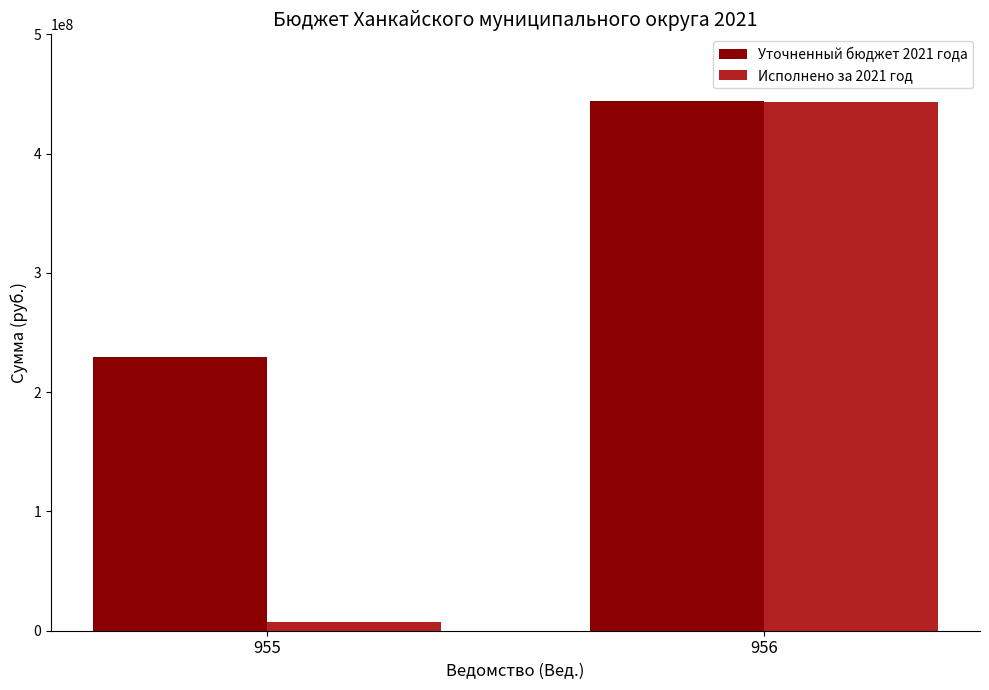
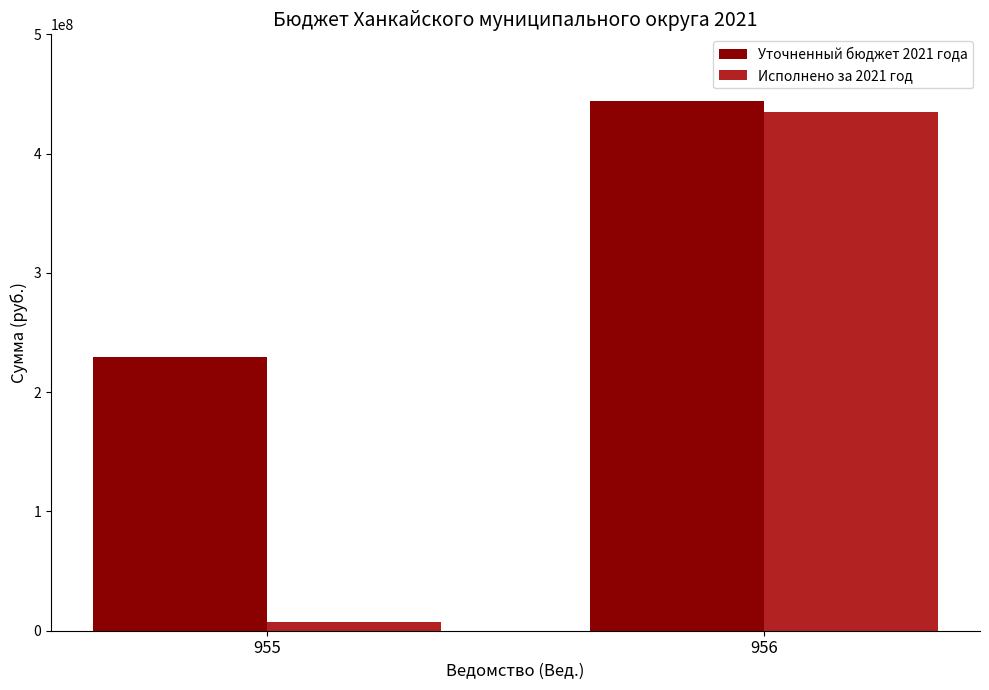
  {
    "Уточненный бюджет 2021 года": {
      "955": 229000000,
      "956": 444000000
    },
    "Исполнено за 2021 год": {
      "955": 7000000,
-     "956": 443000000
+     "956": 434000000
    }
  }
